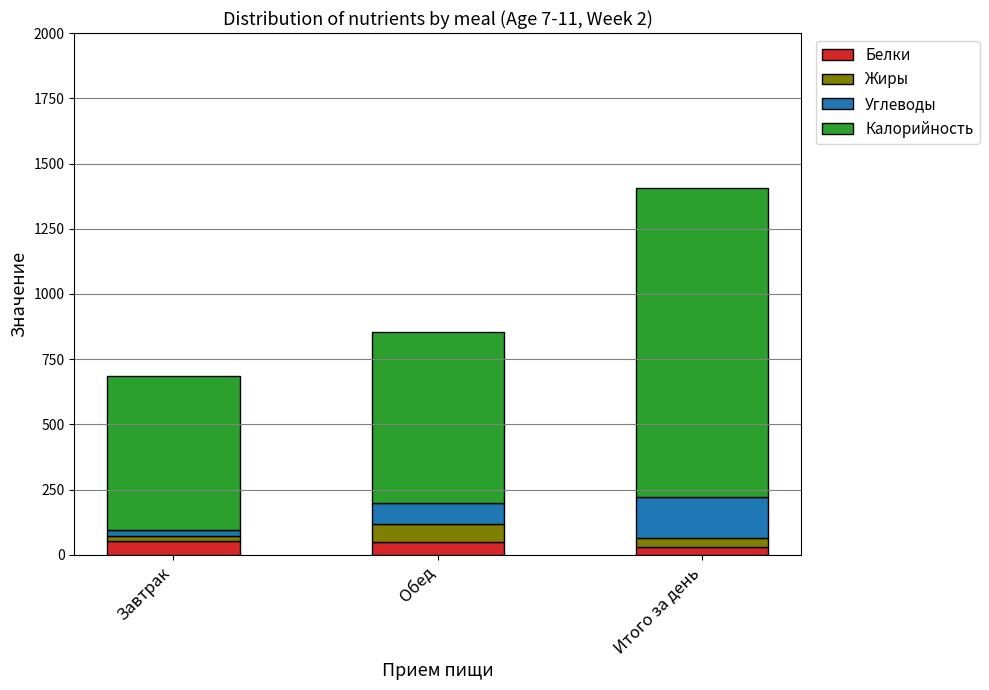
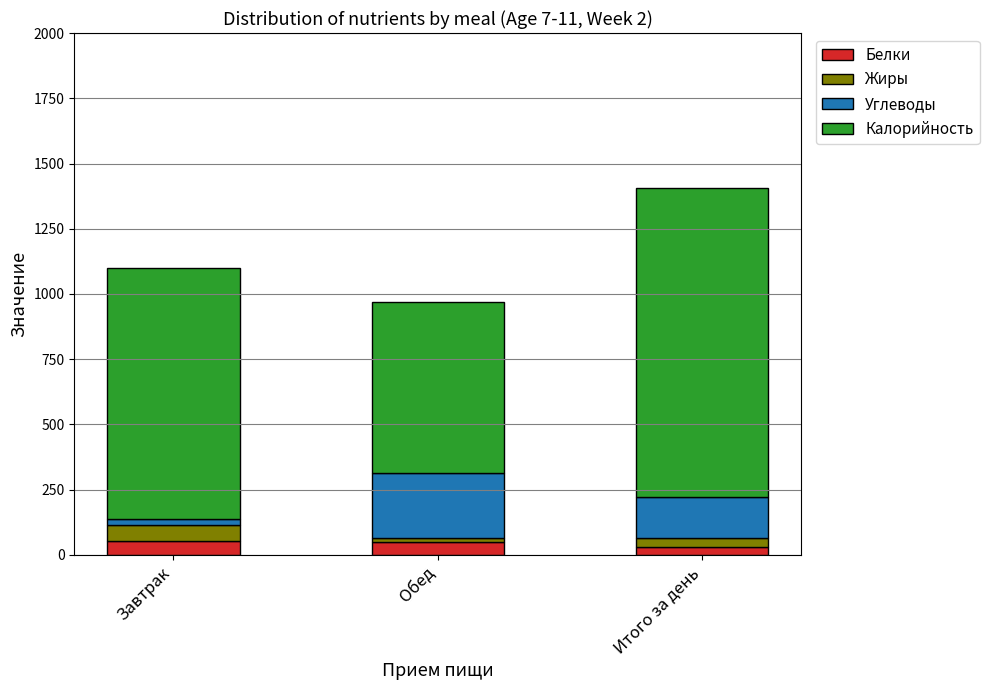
  {
    "Белки": {
      "Завтрак": 50,
      "Обед": 50,
      "Итого за день": 30
    },
    "Жиры": {
-     "Завтрак": 20,
-     "Обед": 70,
+     "Завтрак": 60,
+     "Обед": 20,
      "Итого за день": 30
    },
    "Углеводы": {
      "Завтрак": 20,
-     "Обед": 80,
+     "Обед": 250,
      "Итого за день": 160
    },
    "Калорийность": {
-     "Завтрак": 590,
+     "Завтрак": 960,
      "Обед": 660,
      "Итого за день": 1180
    }
  }
